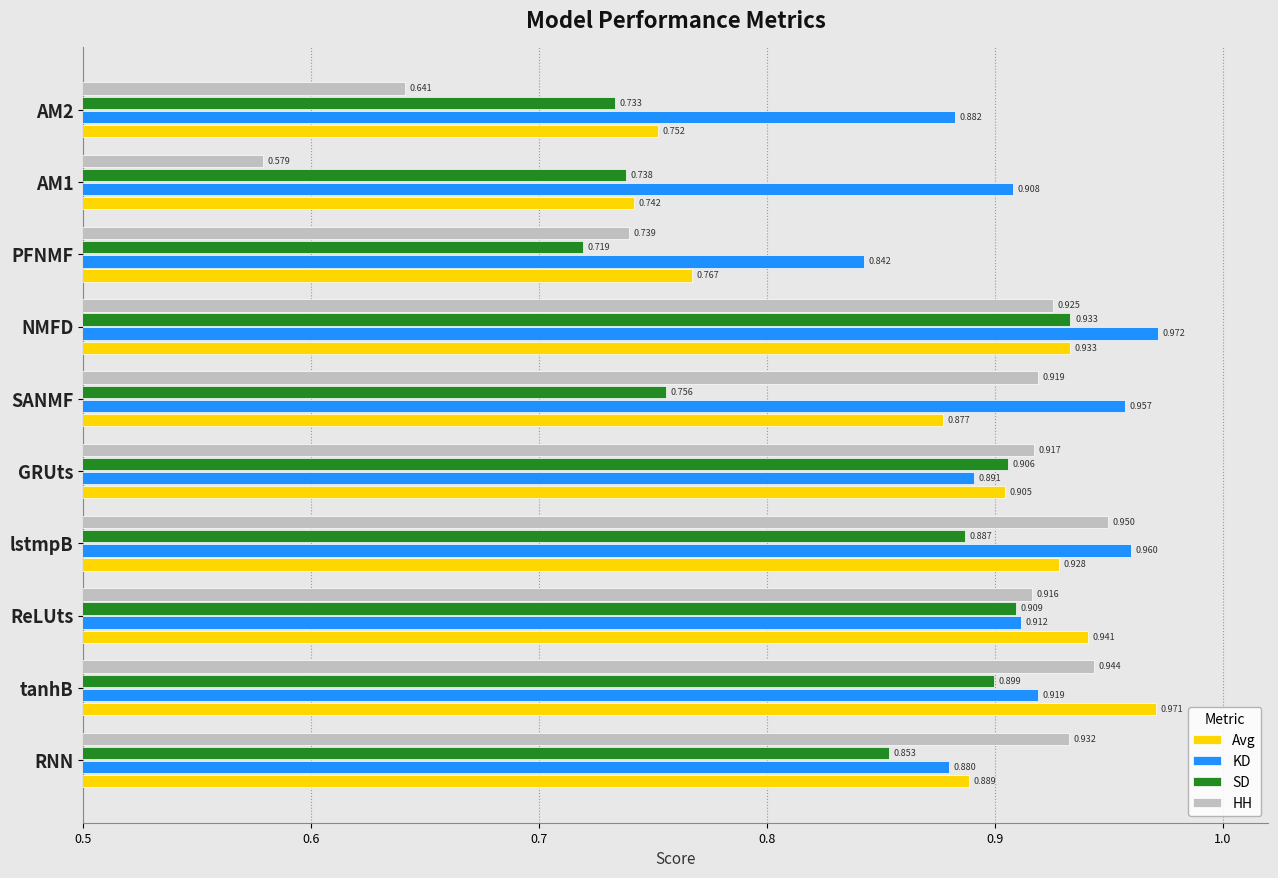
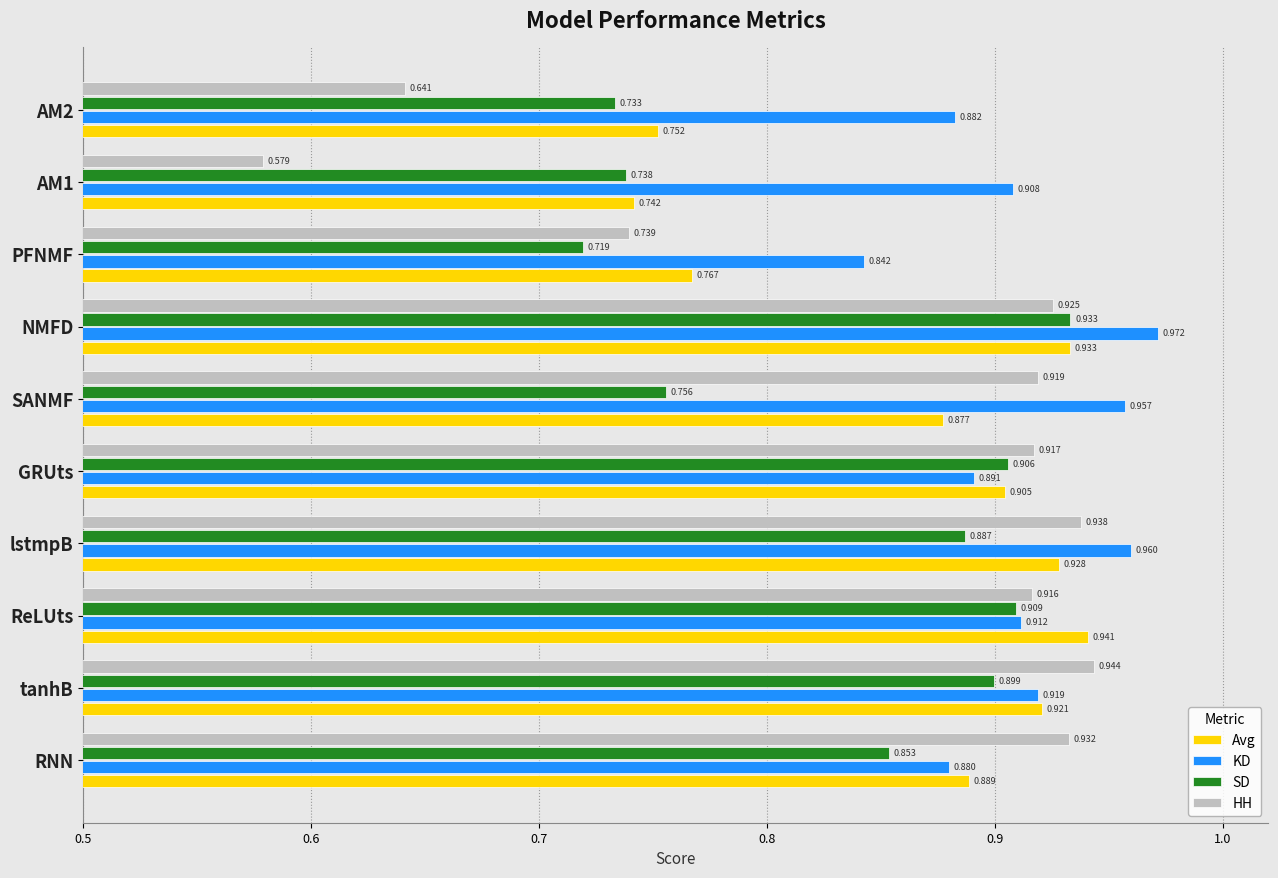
  {
    "Avg": {
      "AM2": 0.752,
      "AM1": 0.742,
      "PFNMF": 0.767,
      "NMFD": 0.933,
      "SANMF": 0.877,
      "GRUts": 0.905,
      "lstmpB": 0.928,
      "ReLUts": 0.941,
-     "tanhB": 0.971,
+     "tanhB": 0.921,
      "RNN": 0.889
    },
    "KD": {
      "AM2": 0.882,
      "AM1": 0.908,
      "PFNMF": 0.842,
      "NMFD": 0.972,
      "SANMF": 0.957,
      "GRUts": 0.891,
      "lstmpB": 0.960,
      "ReLUts": 0.912,
      "tanhB": 0.919,
      "RNN": 0.880
    },
    "SD": {
      "AM2": 0.733,
      "AM1": 0.738,
      "PFNMF": 0.719,
      "NMFD": 0.933,
      "SANMF": 0.756,
      "GRUts": 0.906,
      "lstmpB": 0.887,
      "ReLUts": 0.909,
      "tanhB": 0.899,
      "RNN": 0.853
    },
    "HH": {
      "AM2": 0.641,
      "AM1": 0.579,
      "PFNMF": 0.739,
      "NMFD": 0.925,
      "SANMF": 0.919,
      "GRUts": 0.917,
-     "lstmpB": 0.950,
+     "lstmpB": 0.938,
      "ReLUts": 0.916,
      "tanhB": 0.944,
      "RNN": 0.932
    }
  }
